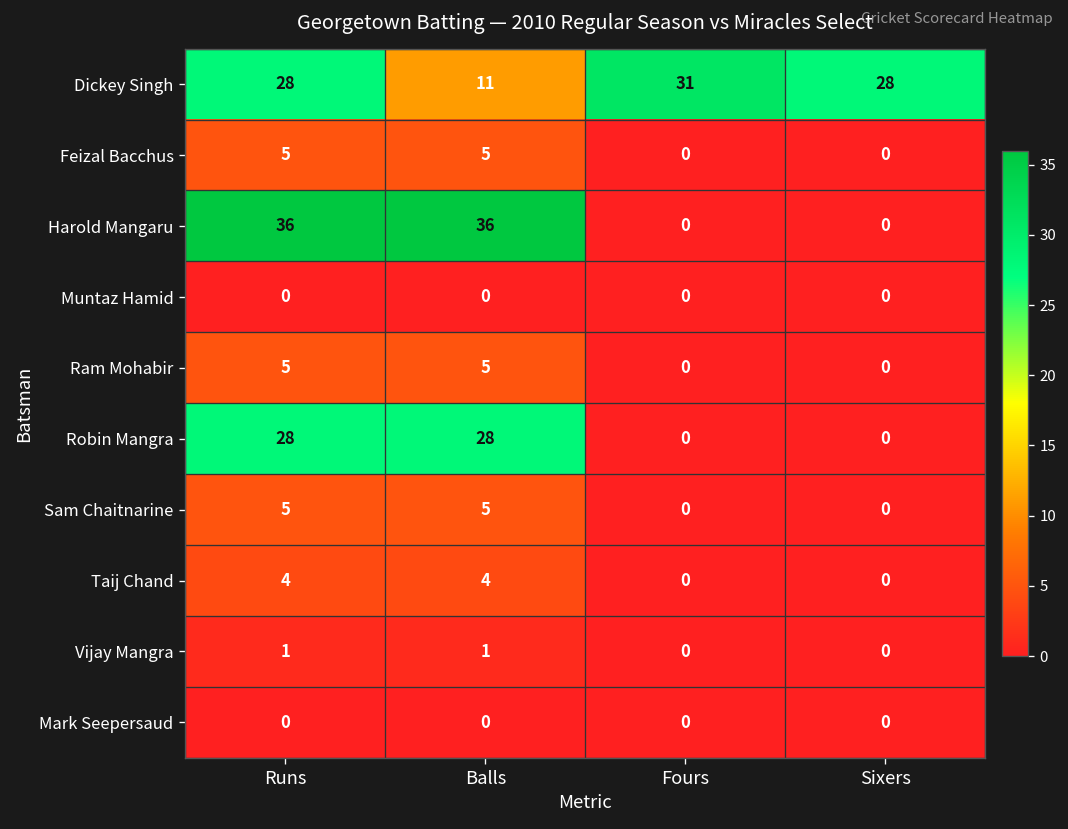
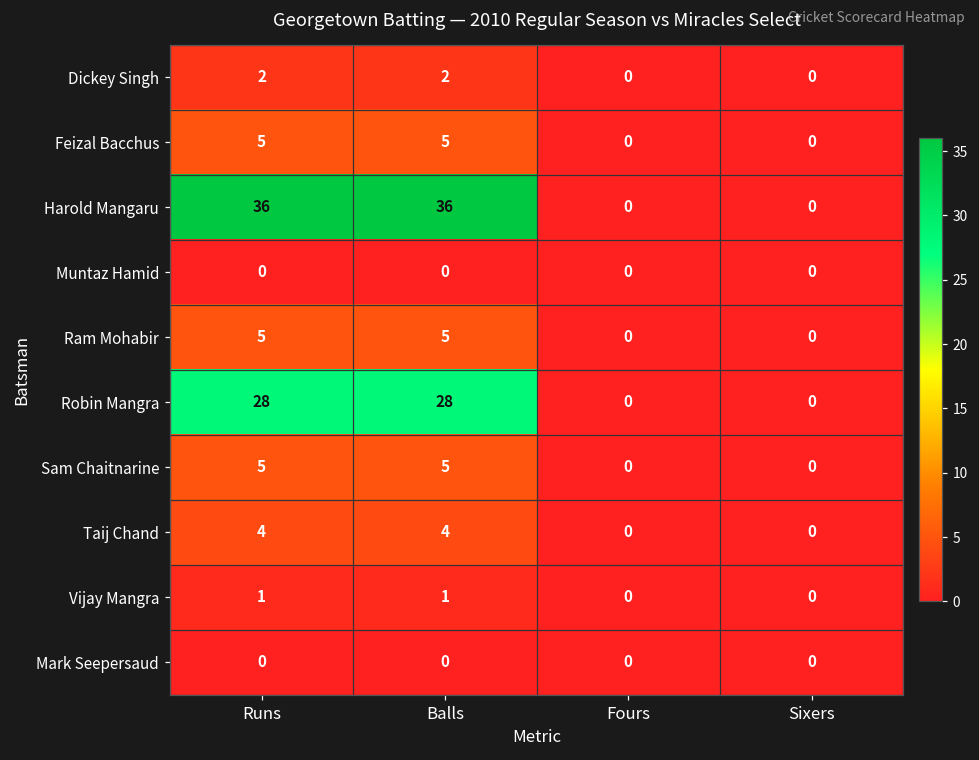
  {
    "Dickey Singh": {
-     "Runs": 28,
-     "Balls": 11,
-     "Fours": 31,
-     "Sixers": 28
+     "Runs": 2,
+     "Balls": 2,
+     "Fours": 0,
+     "Sixers": 0
    },
    "Feizal Bacchus": {
      "Runs": 5,
      "Balls": 5,
      "Fours": 0,
      "Sixers": 0
    },
    "Harold Mangaru": {
      "Runs": 36,
      "Balls": 36,
      "Fours": 0,
      "Sixers": 0
    },
    "Muntaz Hamid": {
      "Runs": 0,
      "Balls": 0,
      "Fours": 0,
      "Sixers": 0
    },
    "Ram Mohabir": {
      "Runs": 5,
      "Balls": 5,
      "Fours": 0,
      "Sixers": 0
    },
    "Robin Mangra": {
      "Runs": 28,
      "Balls": 28,
      "Fours": 0,
      "Sixers": 0
    },
    "Sam Chaitnarine": {
      "Runs": 5,
      "Balls": 5,
      "Fours": 0,
      "Sixers": 0
    },
    "Taij Chand": {
      "Runs": 4,
      "Balls": 4,
      "Fours": 0,
      "Sixers": 0
    },
    "Vijay Mangra": {
      "Runs": 1,
      "Balls": 1,
      "Fours": 0,
      "Sixers": 0
    },
    "Mark Seepersaud": {
      "Runs": 0,
      "Balls": 0,
      "Fours": 0,
      "Sixers": 0
    }
  }
